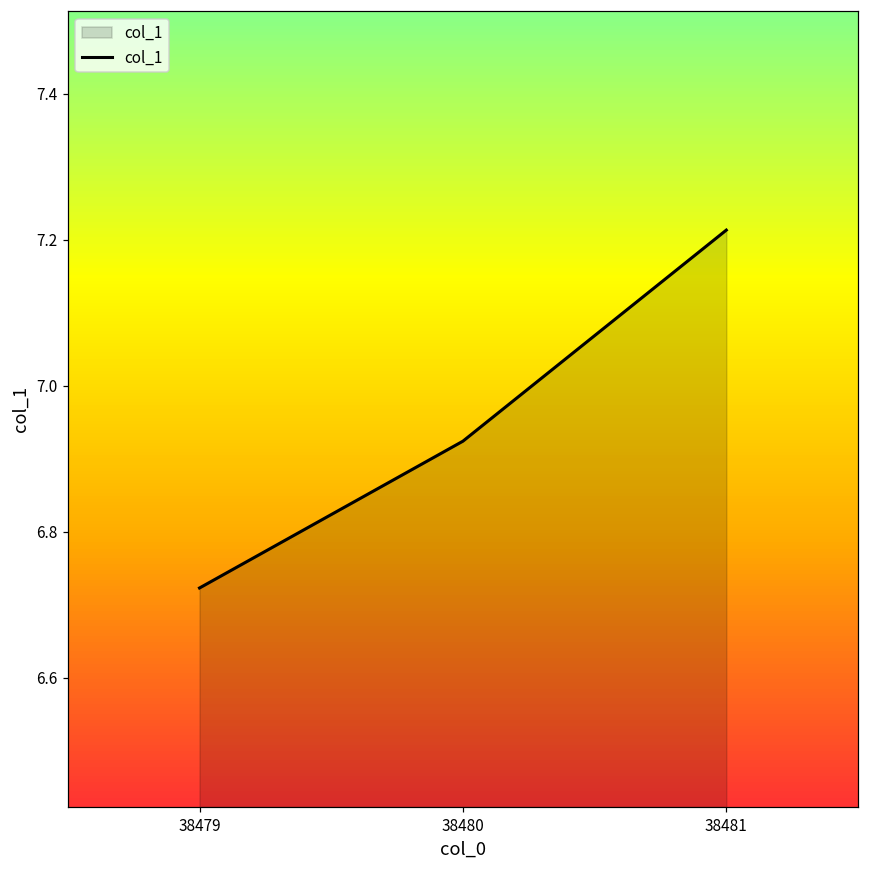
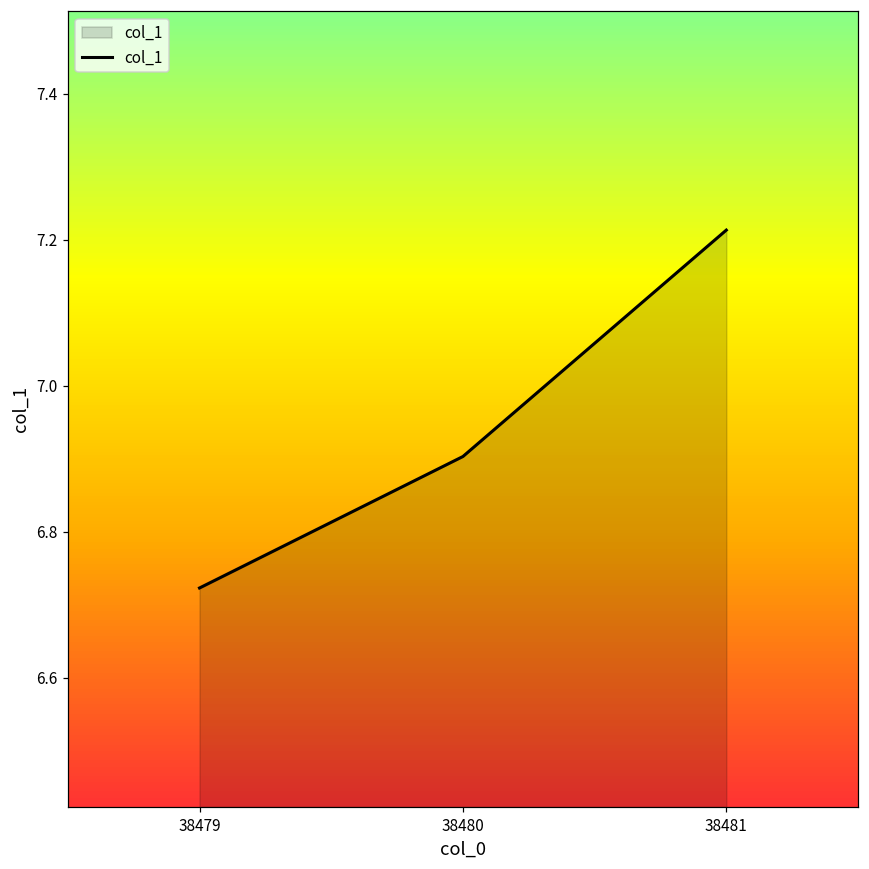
  {
    "38479": 6.72,
-   "38480": 6.92,
+   "38480": 6.90,
    "38481": 7.21
  }
